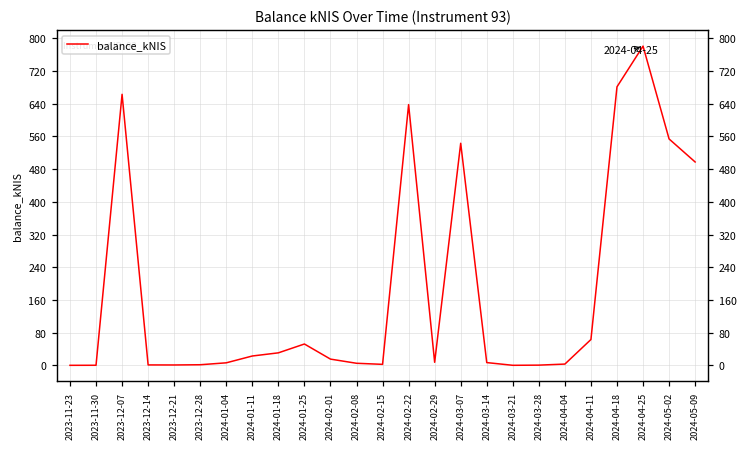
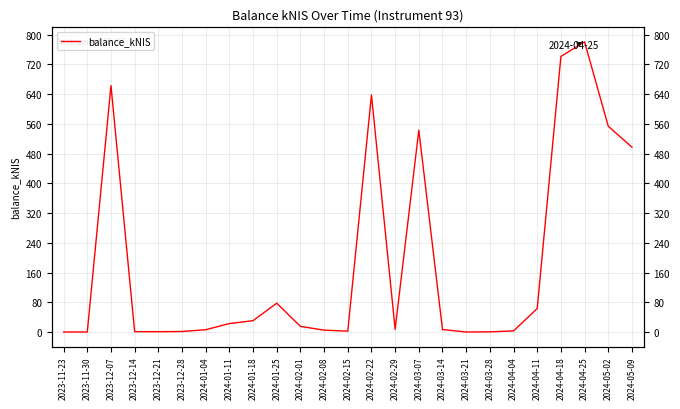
  {
    "2023-11-23": 0,
    "2023-11-30": 0,
    "2023-12-07": 660,
    "2023-12-14": 0,
    "2023-12-21": 0,
    "2023-12-28": 0,
    "2024-01-04": 10,
    "2024-01-11": 20,
    "2024-01-18": 30,
-   "2024-01-25": 50,
+   "2024-01-25": 80,
    "2024-02-01": 20,
    "2024-02-08": 10,
    "2024-02-15": 0,
    "2024-02-22": 640,
    "2024-02-29": 10,
    "2024-03-07": 540,
    "2024-03-14": 10,
    "2024-03-21": 0,
    "2024-03-28": 0,
    "2024-04-04": 0,
    "2024-04-11": 60,
-   "2024-04-18": 680,
+   "2024-04-18": 740,
    "2024-05-02": 550,
    "2024-05-09": 500
  }
